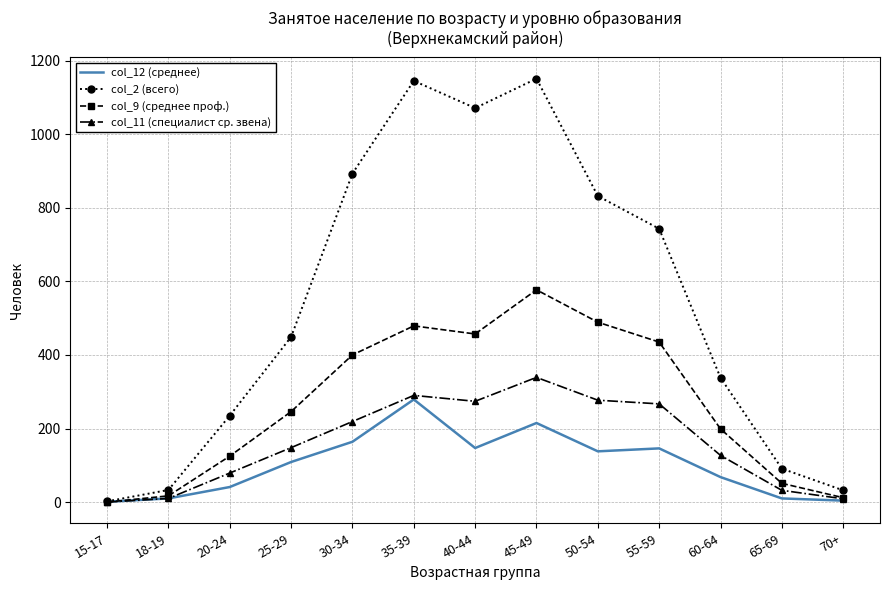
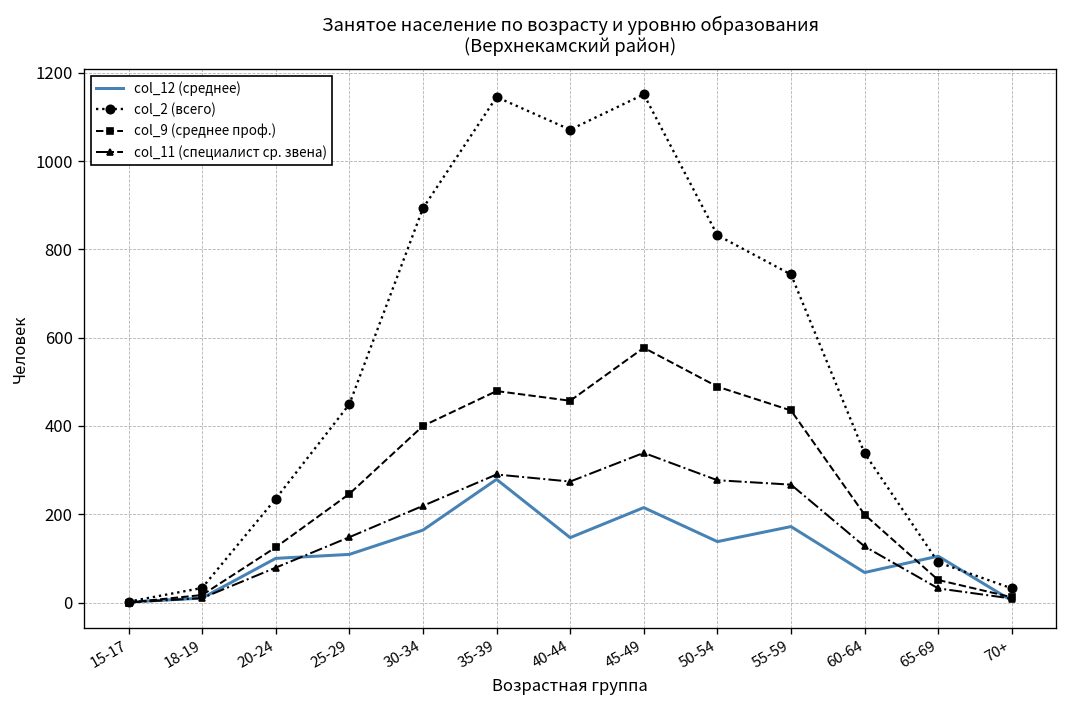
  {
    "col_12 (среднее)": {
-     "20-24": 40,
+     "20-24": 100,
      "25-29": 110,
      "30-34": 160,
      "35-39": 280,
      "40-44": 150,
      "45-49": 220,
      "50-54": 140,
-     "55-59": 150,
+     "55-59": 170,
      "60-64": 70,
-     "65-69": 10
+     "65-69": 110
    }
  }
